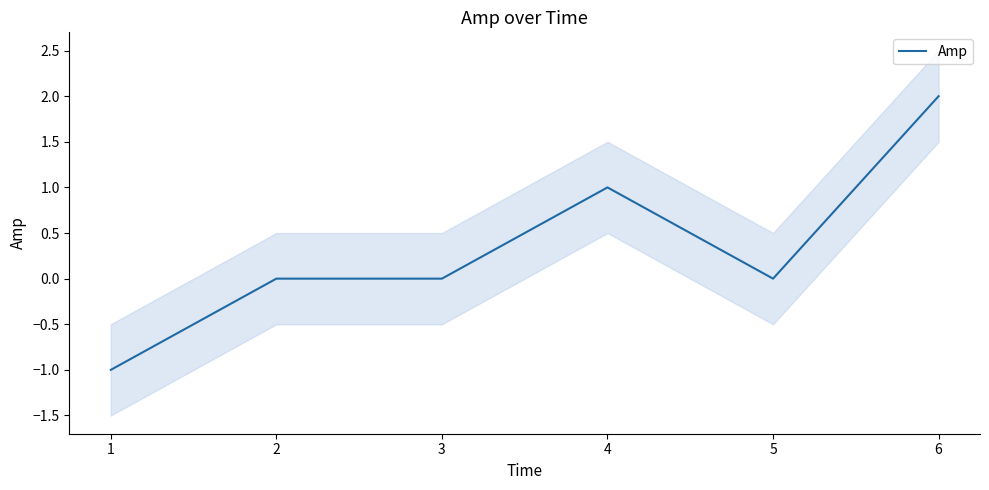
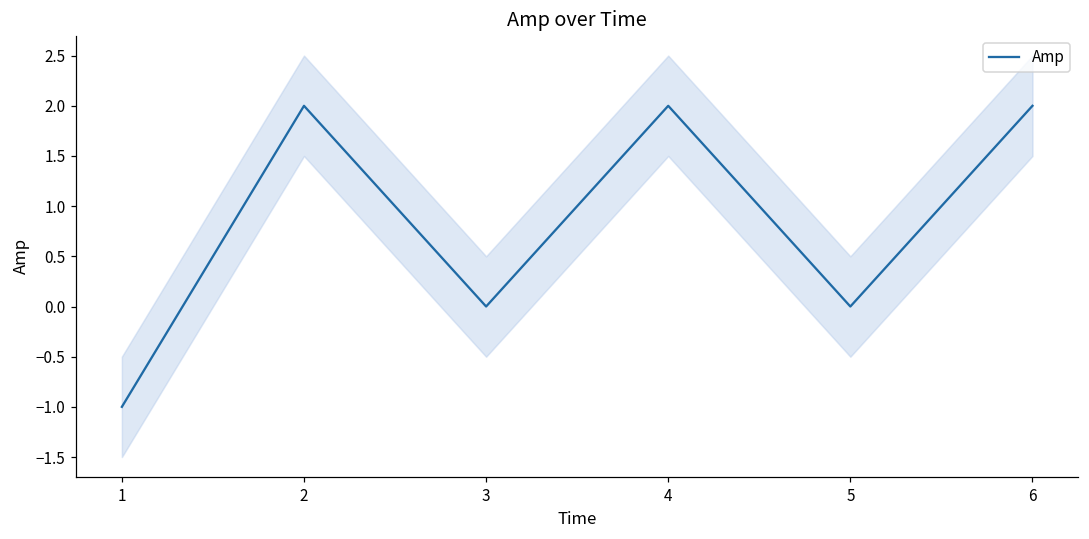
  {
    "Amp": {
      "1": -1,
-     "2": 0,
+     "2": 2,
      "3": 0,
-     "4": 1,
+     "4": 2,
      "5": 0,
      "6": 2
    }
  }
